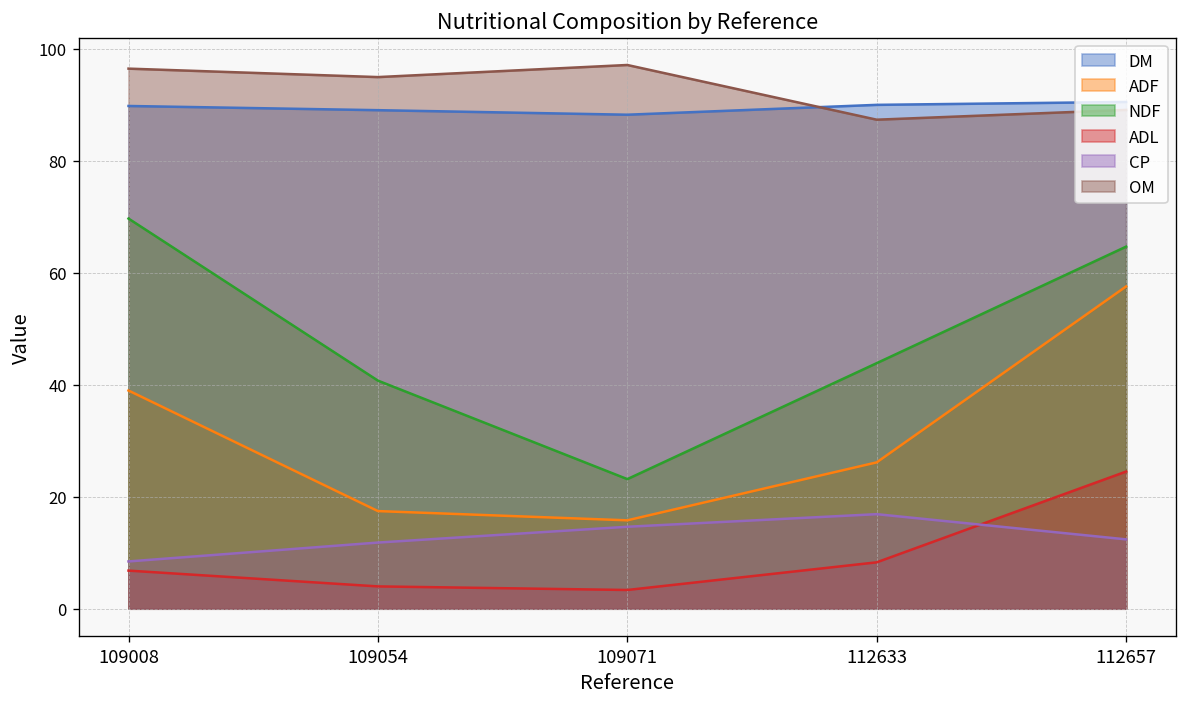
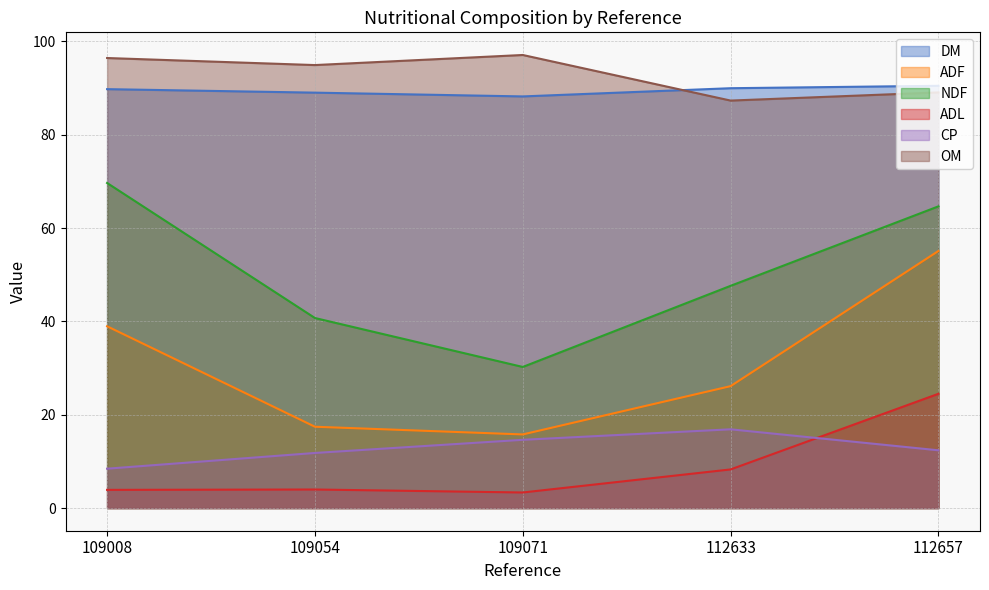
  {
    "ADF": {
      "109008": 39,
      "109054": 17,
      "109071": 16,
      "112633": 26,
-     "112657": 58
+     "112657": 55
    },
    "NDF": {
      "109008": 70,
      "109054": 41,
-     "109071": 23,
-     "112633": 44,
+     "109071": 30,
+     "112633": 48,
      "112657": 65
    },
    "ADL": {
-     "109008": 7,
+     "109008": 4,
      "109054": 4,
      "109071": 3,
      "112633": 8,
      "112657": 24
    },
    "OM": {
      "109008": 96,
      "109054": 95,
      "109071": 97,
      "112633": 87
    }
  }
